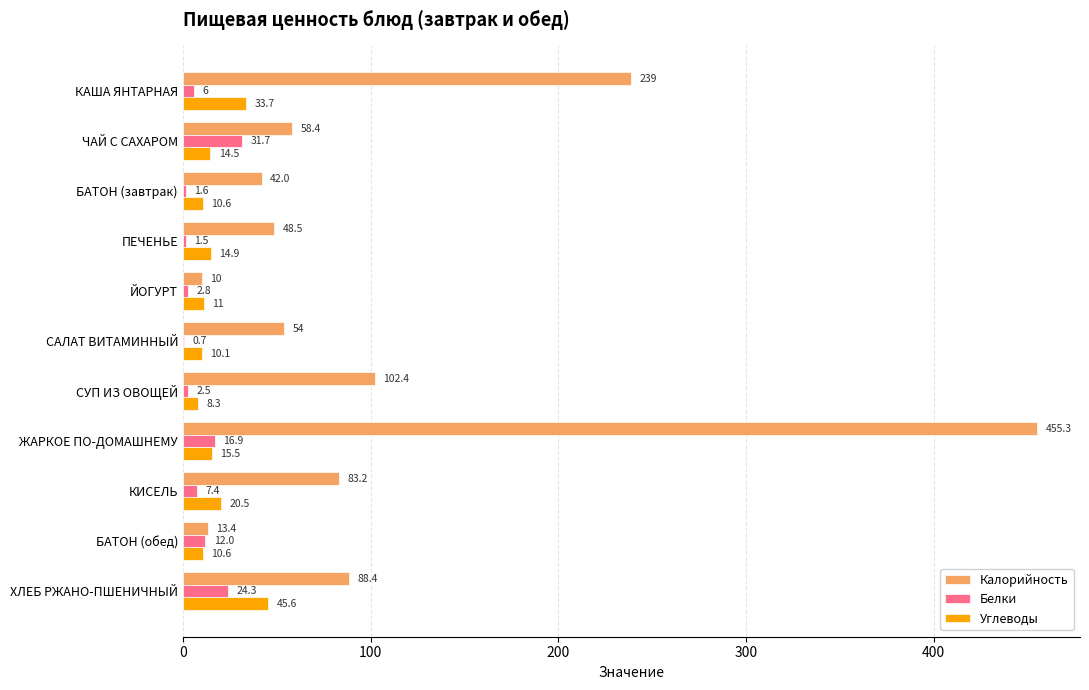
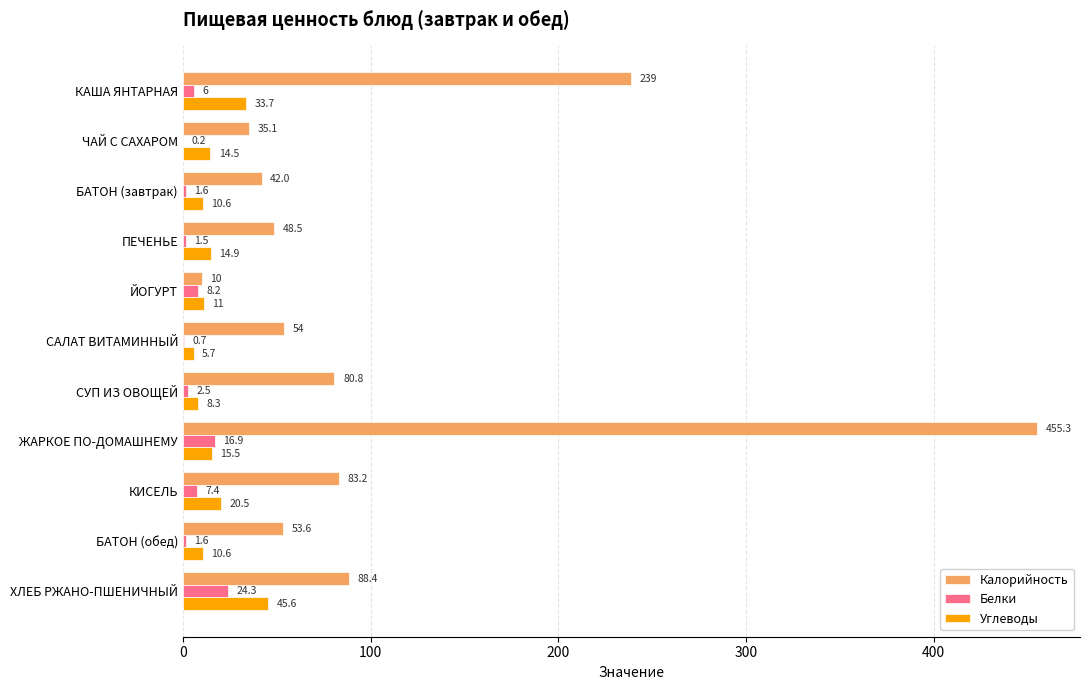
  {
    "Калорийность": {
      "КАША ЯНТАРНАЯ": 239,
-     "ЧАЙ С САХАРОМ": 58.4,
+     "ЧАЙ С САХАРОМ": 35.1,
      "БАТОН (завтрак)": 42.0,
      "ПЕЧЕНЬЕ": 48.5,
      "ЙОГУРТ": 10,
      "САЛАТ ВИТАМИННЫЙ": 54,
-     "СУП ИЗ ОВОЩЕЙ": 102.4,
+     "СУП ИЗ ОВОЩЕЙ": 80.8,
      "ЖАРКОЕ ПО-ДОМАШНЕМУ": 455.3,
      "КИСЕЛЬ": 83.2,
-     "БАТОН (обед)": 13.4,
+     "БАТОН (обед)": 53.6,
      "ХЛЕБ РЖАНО-ПШЕНИЧНЫЙ": 88.4
    },
    "Белки": {
      "КАША ЯНТАРНАЯ": 6,
-     "ЧАЙ С САХАРОМ": 31.7,
+     "ЧАЙ С САХАРОМ": 0.2,
      "БАТОН (завтрак)": 1.6,
      "ПЕЧЕНЬЕ": 1.5,
-     "ЙОГУРТ": 2.8,
+     "ЙОГУРТ": 8.2,
      "САЛАТ ВИТАМИННЫЙ": 0.7,
      "СУП ИЗ ОВОЩЕЙ": 2.5,
      "ЖАРКОЕ ПО-ДОМАШНЕМУ": 16.9,
      "КИСЕЛЬ": 7.4,
-     "БАТОН (обед)": 12.0,
+     "БАТОН (обед)": 1.6,
      "ХЛЕБ РЖАНО-ПШЕНИЧНЫЙ": 24.3
    },
    "Углеводы": {
      "КАША ЯНТАРНАЯ": 33.7,
      "ЧАЙ С САХАРОМ": 14.5,
      "БАТОН (завтрак)": 10.6,
      "ПЕЧЕНЬЕ": 14.9,
      "ЙОГУРТ": 11,
-     "САЛАТ ВИТАМИННЫЙ": 10.1,
+     "САЛАТ ВИТАМИННЫЙ": 5.7,
      "СУП ИЗ ОВОЩЕЙ": 8.3,
      "ЖАРКОЕ ПО-ДОМАШНЕМУ": 15.5,
      "КИСЕЛЬ": 20.5,
      "БАТОН (обед)": 10.6,
      "ХЛЕБ РЖАНО-ПШЕНИЧНЫЙ": 45.6
    }
  }
